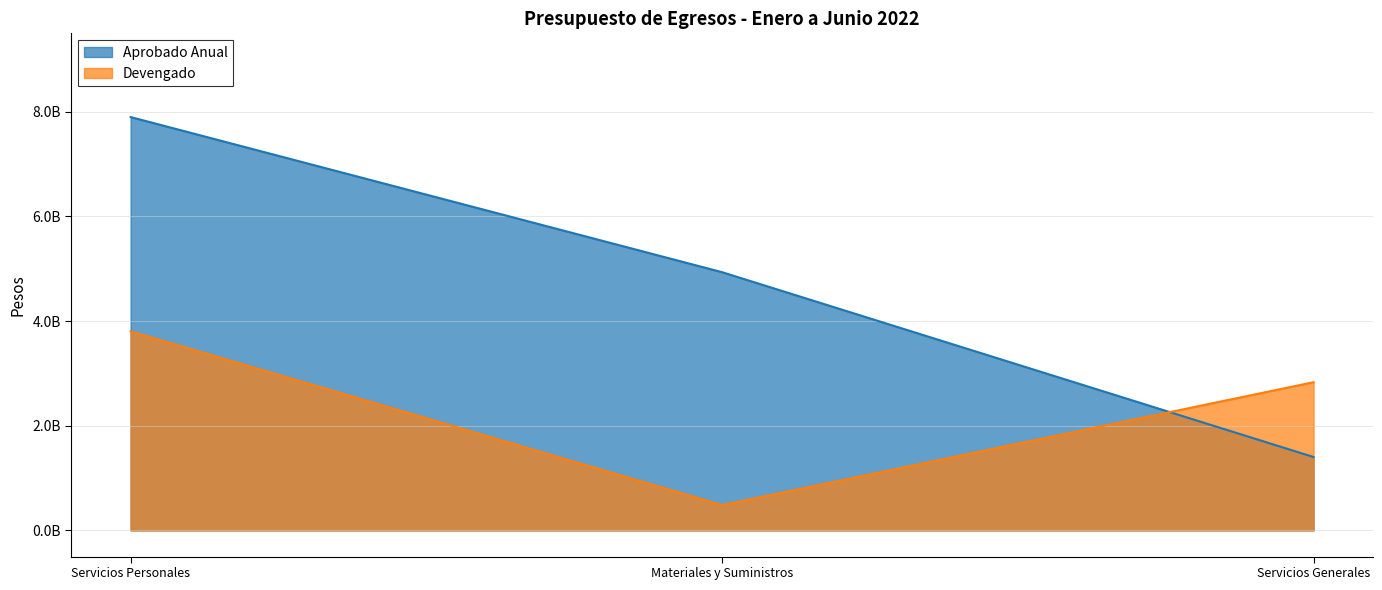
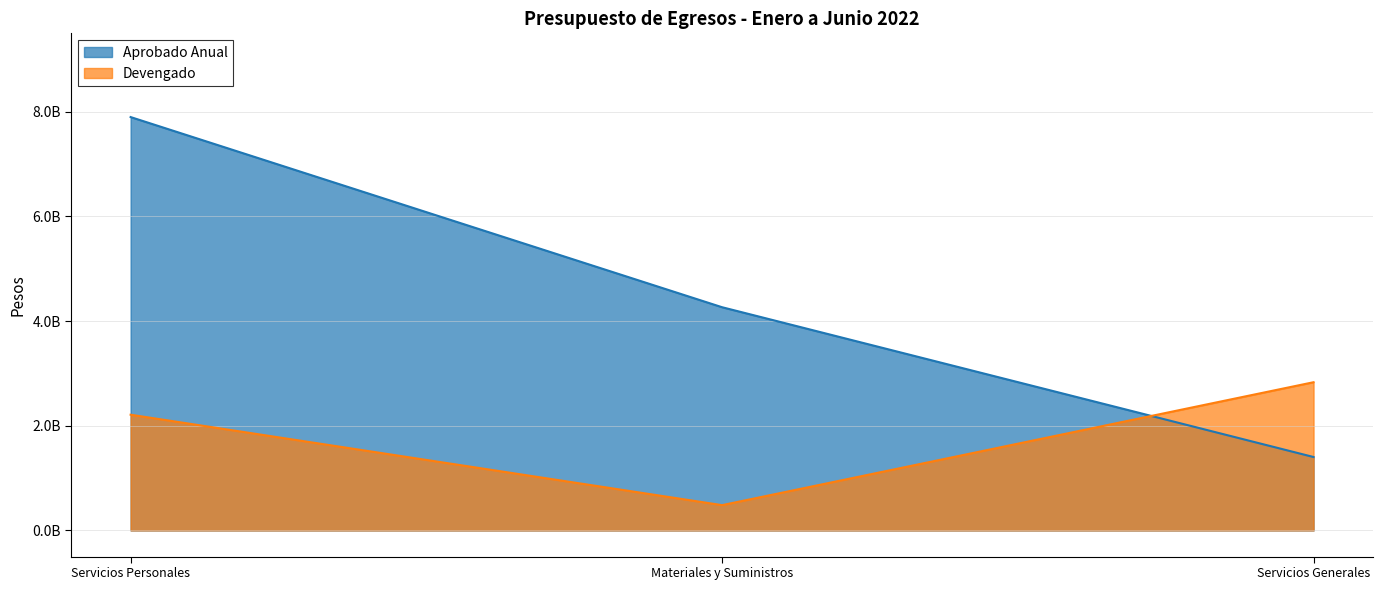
  {
    "Aprobado Anual": {
      "Servicios Personales": 7900000000,
-     "Materiales y Suministros": 4900000000,
+     "Materiales y Suministros": 4300000000,
      "Servicios Generales": 1400000000
    },
    "Devengado": {
-     "Servicios Personales": 3800000000,
+     "Servicios Personales": 2200000000,
      "Materiales y Suministros": 500000000,
      "Servicios Generales": 2800000000
    }
  }
